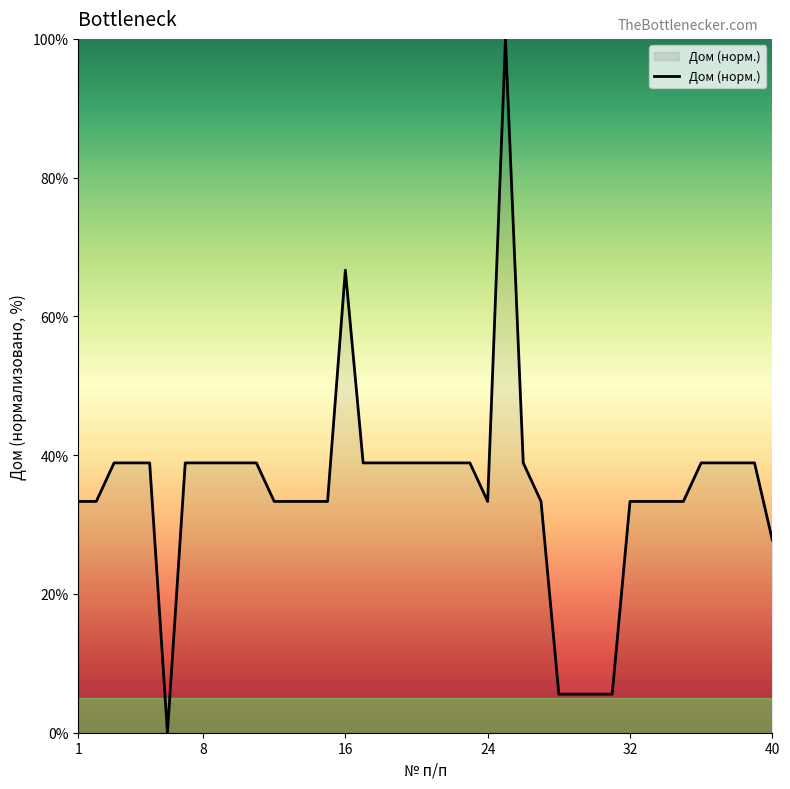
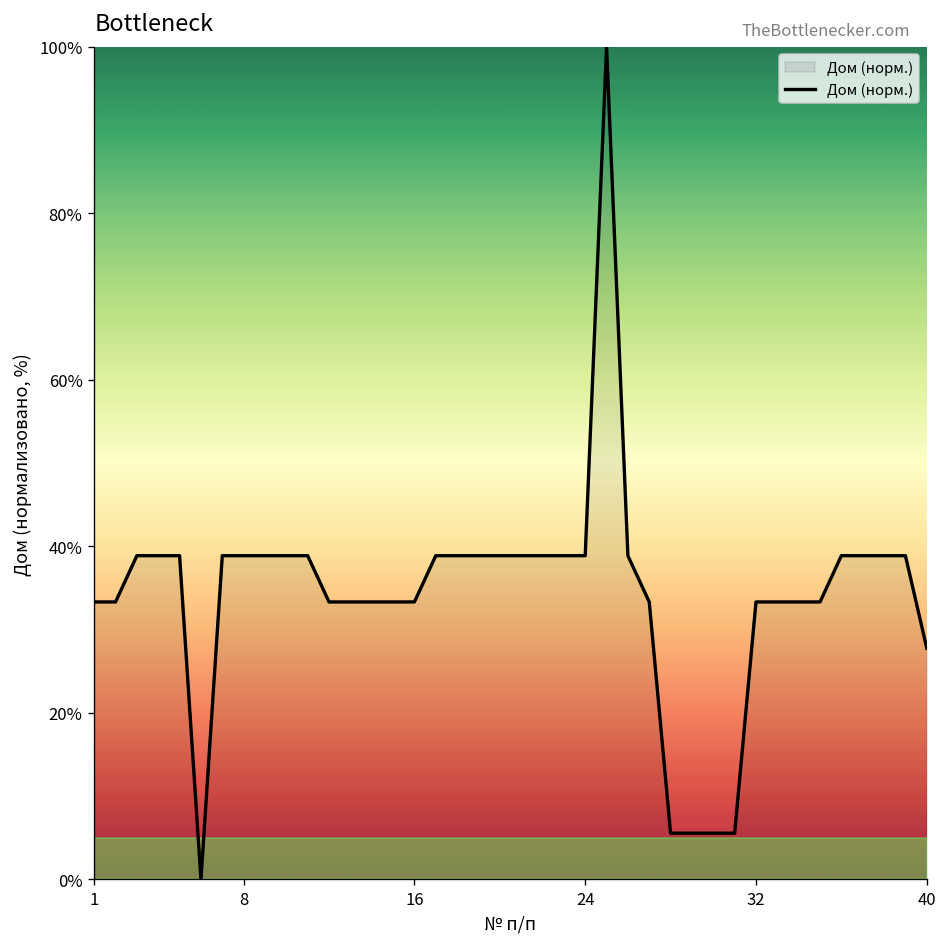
  {
    "1": "33%",
    "8": "39%",
-   "16": "67%",
-   "24": "33%",
+   "16": "33%",
+   "24": "39%",
    "32": "33%",
    "40": "28%"
  }
